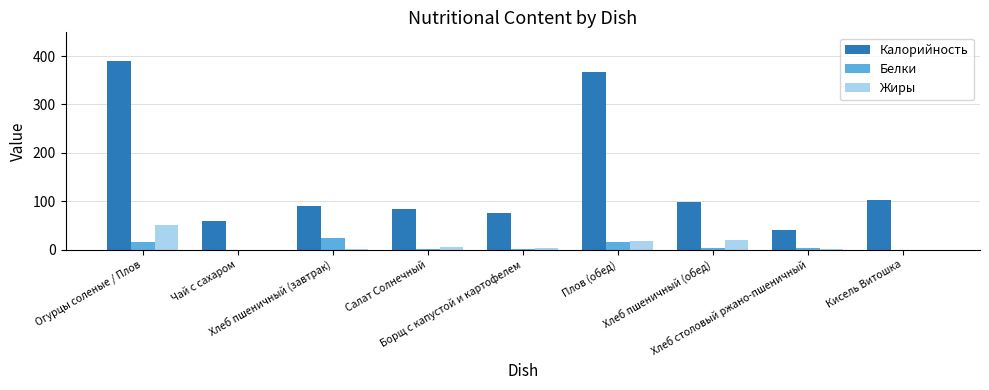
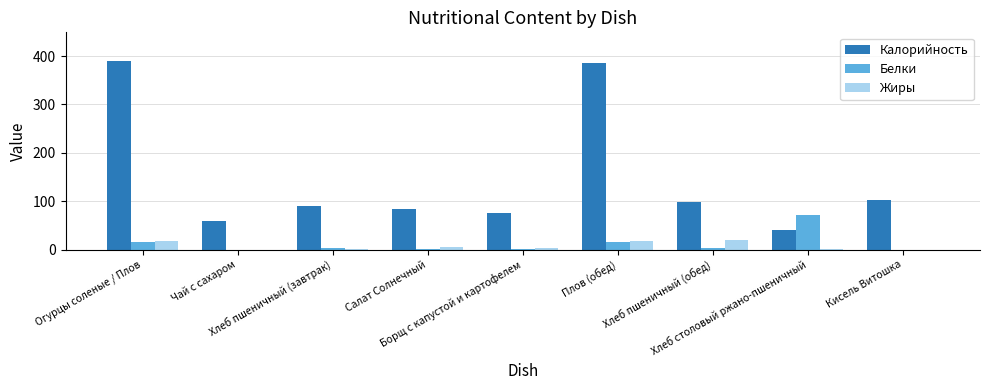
  {
    "Калорийность": {
      "Огурцы соленые / Плов": 390,
      "Чай с сахаром": 60,
      "Хлеб пшеничный (завтрак)": 90,
      "Салат Солнечный": 80,
      "Борщ с капустой и картофелем": 80,
-     "Плов (обед)": 370,
+     "Плов (обед)": 390,
      "Хлеб пшеничный (обед)": 100,
      "Хлеб столовый ржано-пшеничный": 40,
      "Кисель Витошка": 100
    },
    "Белки": {
      "Огурцы соленые / Плов": 20,
-     "Хлеб пшеничный (завтрак)": 20,
+     "Хлеб пшеничный (завтрак)": 0,
      "Плов (обед)": 10,
-     "Хлеб столовый ржано-пшеничный": 0,
+     "Хлеб столовый ржано-пшеничный": 70,
      "Кисель Витошка": 0
    },
    "Жиры": {
-     "Огурцы соленые / Плов": 50,
+     "Огурцы соленые / Плов": 20,
      "Чай с сахаром": 0,
      "Салат Солнечный": 10,
      "Плов (обед)": 20,
      "Хлеб пшеничный (обед)": 20,
      "Кисель Витошка": 0
    }
  }
